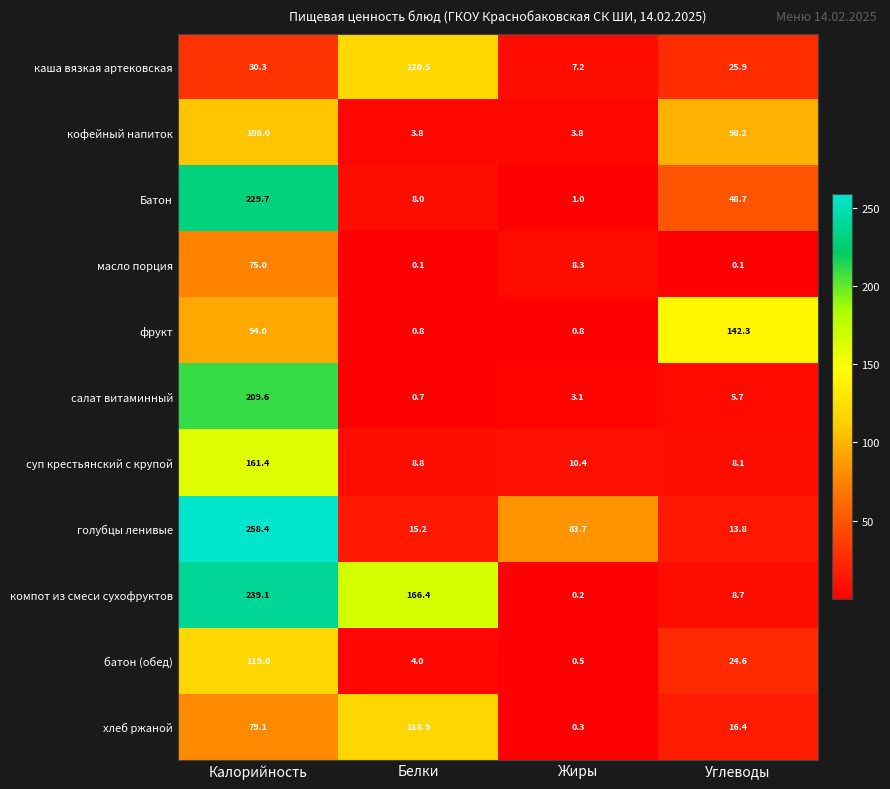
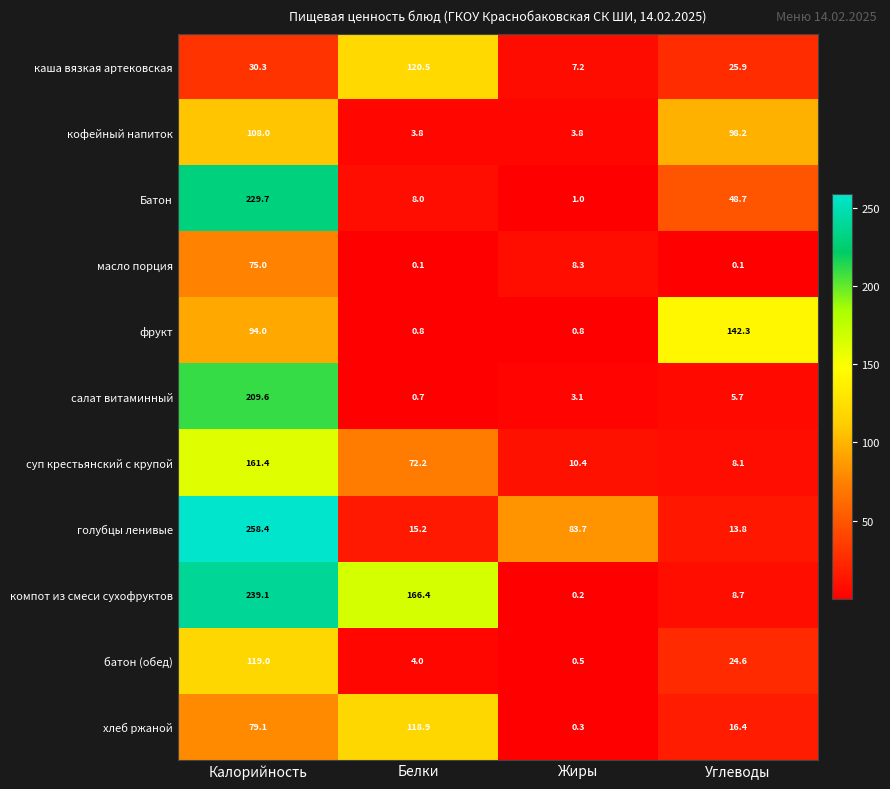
  {
    "каша вязкая артековская": {
      "Калорийность": 30.3,
      "Белки": 120.5,
      "Жиры": 7.2,
      "Углеводы": 25.9
    },
    "кофейный напиток": {
      "Калорийность": 108.0,
      "Белки": 3.8,
      "Жиры": 3.8,
      "Углеводы": 98.2
    },
    "Батон": {
      "Калорийность": 229.7,
      "Белки": 8.0,
      "Жиры": 1.0,
      "Углеводы": 48.7
    },
    "масло порция": {
      "Калорийность": 75.0,
      "Белки": 0.1,
      "Жиры": 8.3,
      "Углеводы": 0.1
    },
    "фрукт": {
      "Калорийность": 94.0,
      "Белки": 0.8,
      "Жиры": 0.8,
      "Углеводы": 142.3
    },
    "салат витаминный": {
      "Калорийность": 209.6,
      "Белки": 0.7,
      "Жиры": 3.1,
      "Углеводы": 5.7
    },
    "суп крестьянский с крупой": {
      "Калорийность": 161.4,
-     "Белки": 8.8,
+     "Белки": 72.2,
      "Жиры": 10.4,
      "Углеводы": 8.1
    },
    "голубцы ленивые": {
      "Калорийность": 258.4,
      "Белки": 15.2,
      "Жиры": 83.7,
      "Углеводы": 13.8
    },
    "компот из смеси сухофруктов": {
      "Калорийность": 239.1,
      "Белки": 166.4,
      "Жиры": 0.2,
      "Углеводы": 8.7
    },
    "батон (обед)": {
      "Калорийность": 119.0,
      "Белки": 4.0,
      "Жиры": 0.5,
      "Углеводы": 24.6
    },
    "хлеб ржаной": {
      "Калорийность": 79.1,
      "Белки": 118.9,
      "Жиры": 0.3,
      "Углеводы": 16.4
    }
  }
